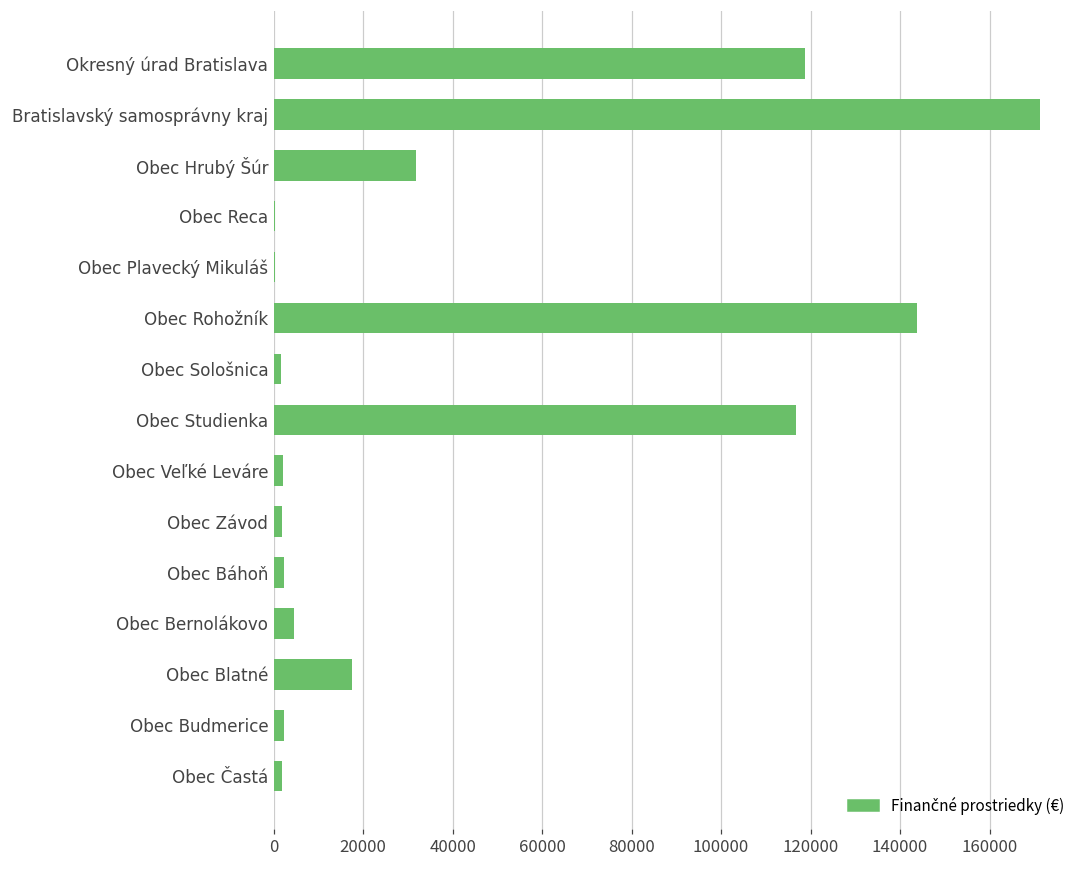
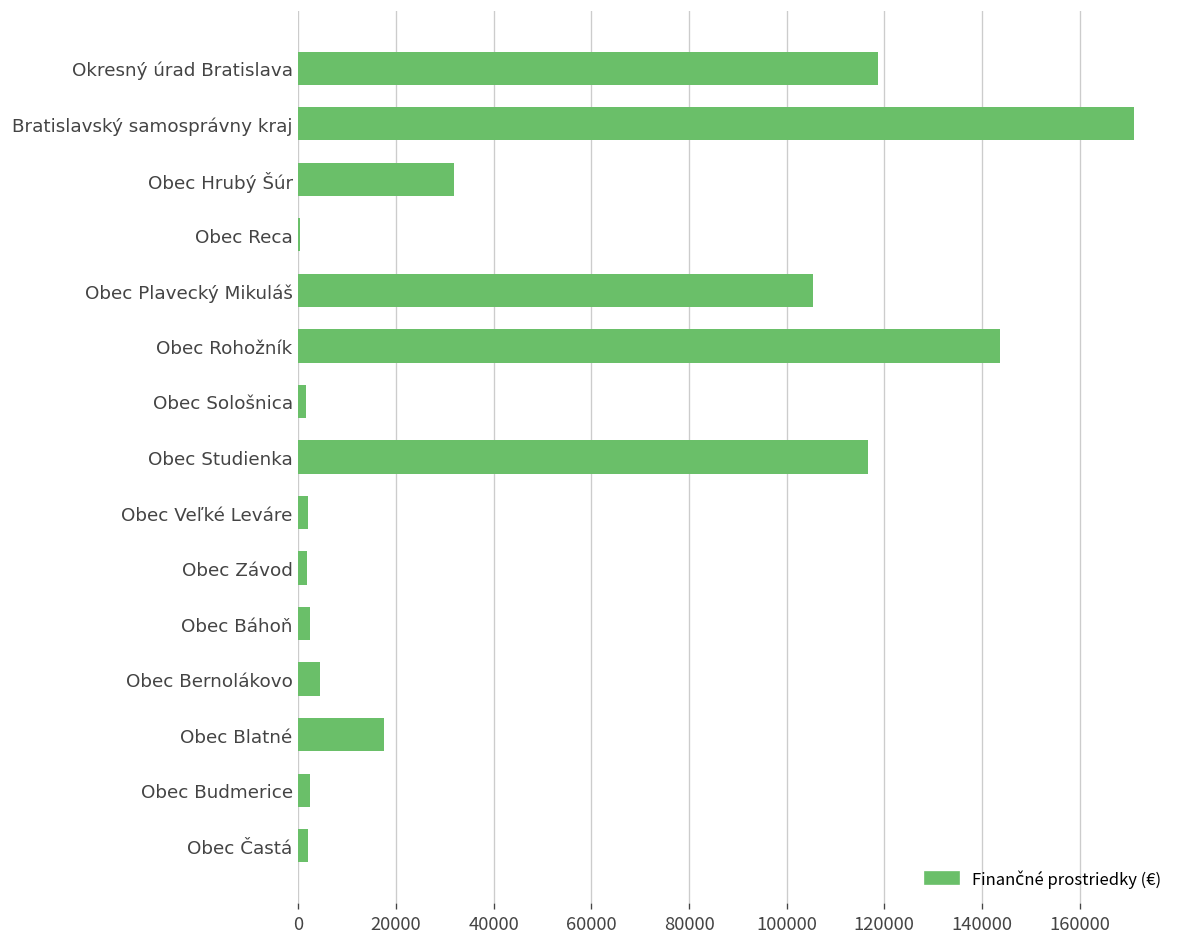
  {
    "Okresný úrad Bratislava": 119000,
    "Bratislavský samosprávny kraj": 171000,
    "Obec Hrubý Šúr": 32000,
-   "Obec Plavecký Mikuláš": 0,
+   "Obec Plavecký Mikuláš": 105000,
    "Obec Rohožník": 144000,
    "Obec Sološnica": 2000,
    "Obec Studienka": 117000,
    "Obec Veľké Leváre": 2000,
    "Obec Závod": 2000,
    "Obec Báhoň": 2000,
    "Obec Bernolákovo": 4000,
    "Obec Blatné": 18000,
    "Obec Budmerice": 2000,
    "Obec Častá": 2000
  }
